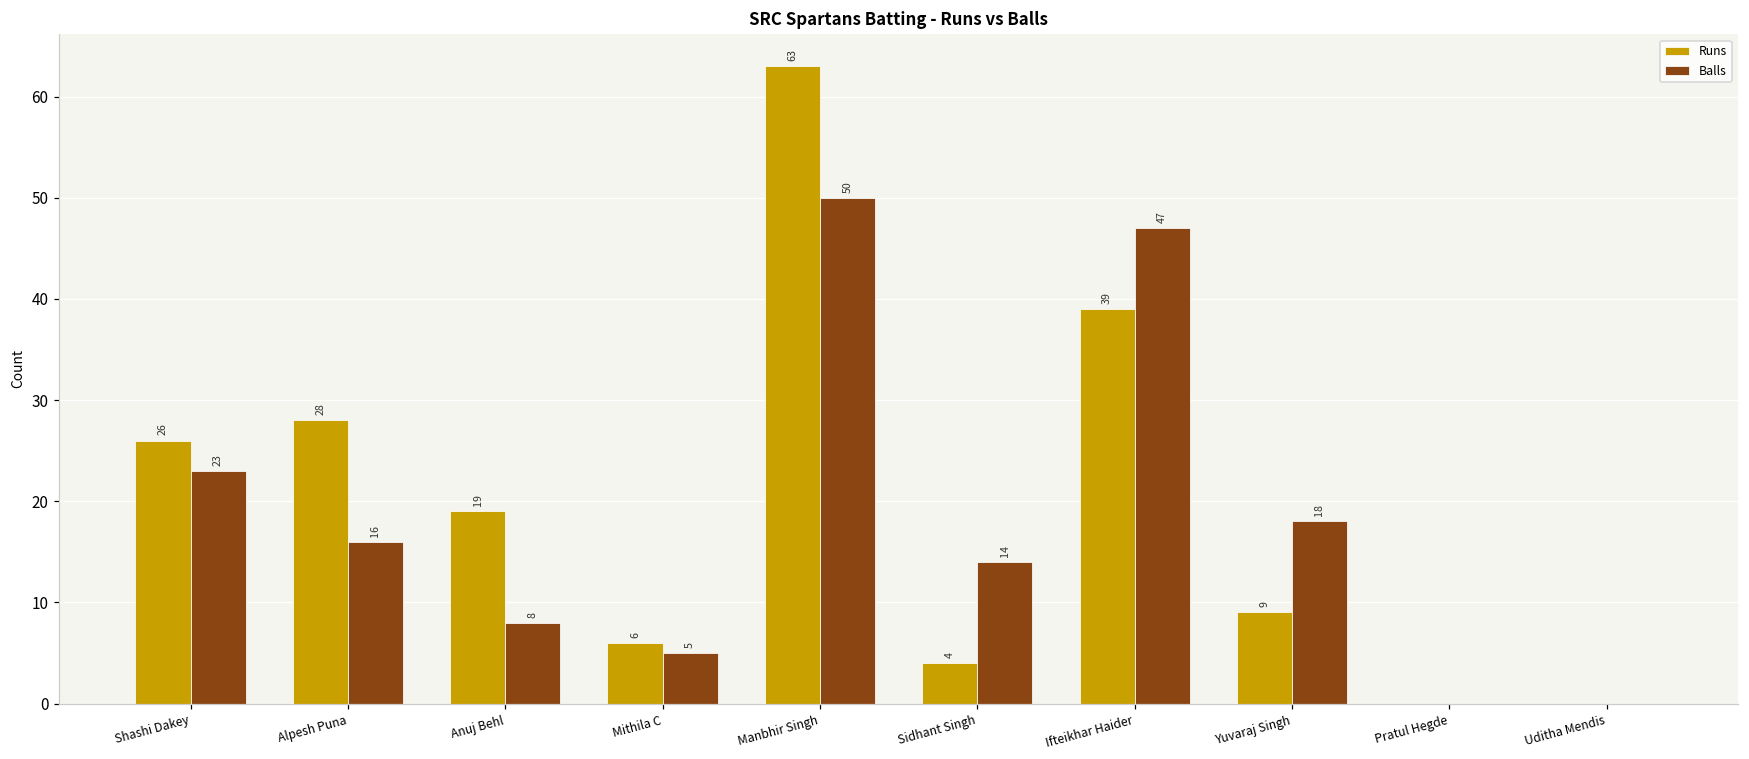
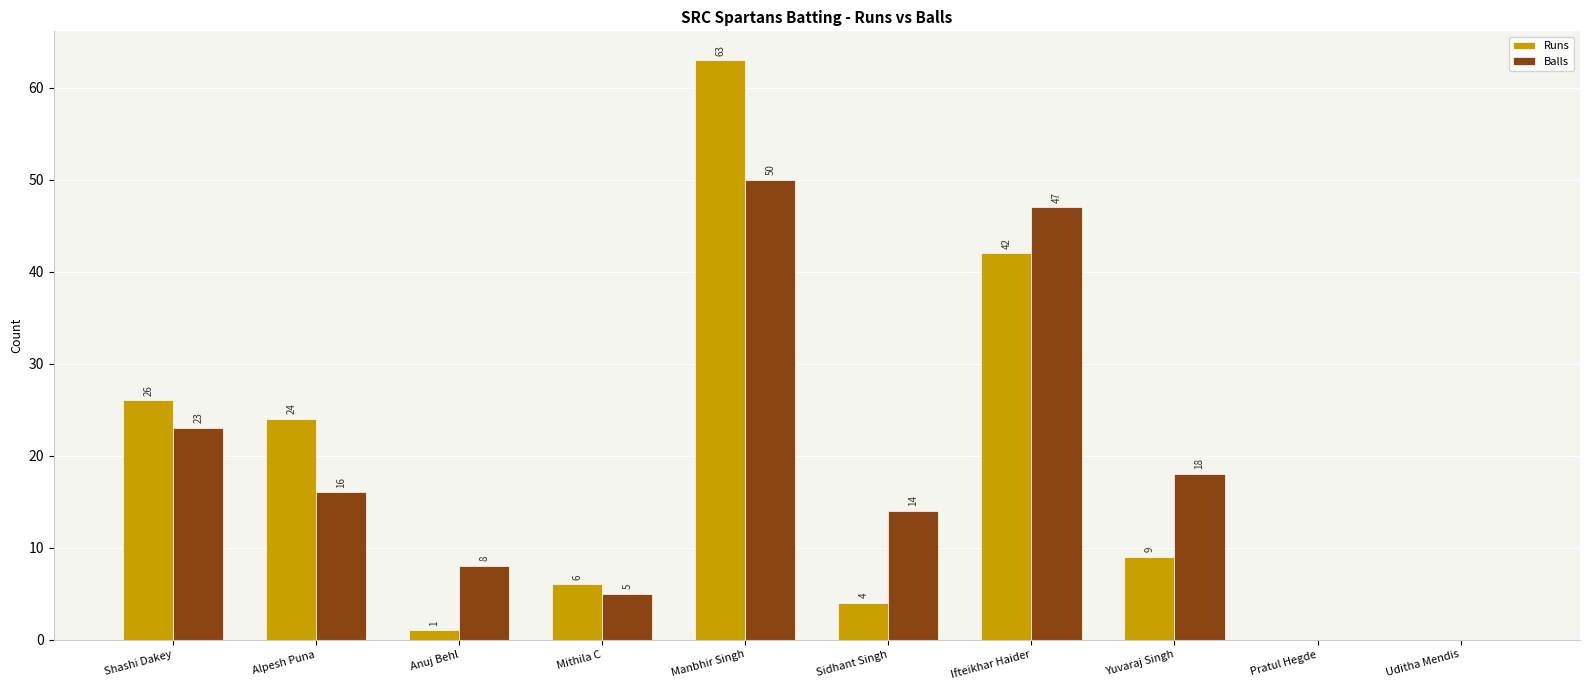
  {
    "Runs": {
      "Shashi Dakey": 26,
-     "Alpesh Puna": 28,
-     "Anuj Behl": 19,
+     "Alpesh Puna": 24,
+     "Anuj Behl": 1,
      "Mithila C": 6,
      "Manbhir Singh": 63,
      "Sidhant Singh": 4,
-     "Ifteikhar Haider": 39,
+     "Ifteikhar Haider": 42,
      "Yuvaraj Singh": 9
    },
    "Balls": {
      "Shashi Dakey": 23,
      "Alpesh Puna": 16,
      "Anuj Behl": 8,
      "Mithila C": 5,
      "Manbhir Singh": 50,
      "Sidhant Singh": 14,
      "Ifteikhar Haider": 47,
      "Yuvaraj Singh": 18
    }
  }
